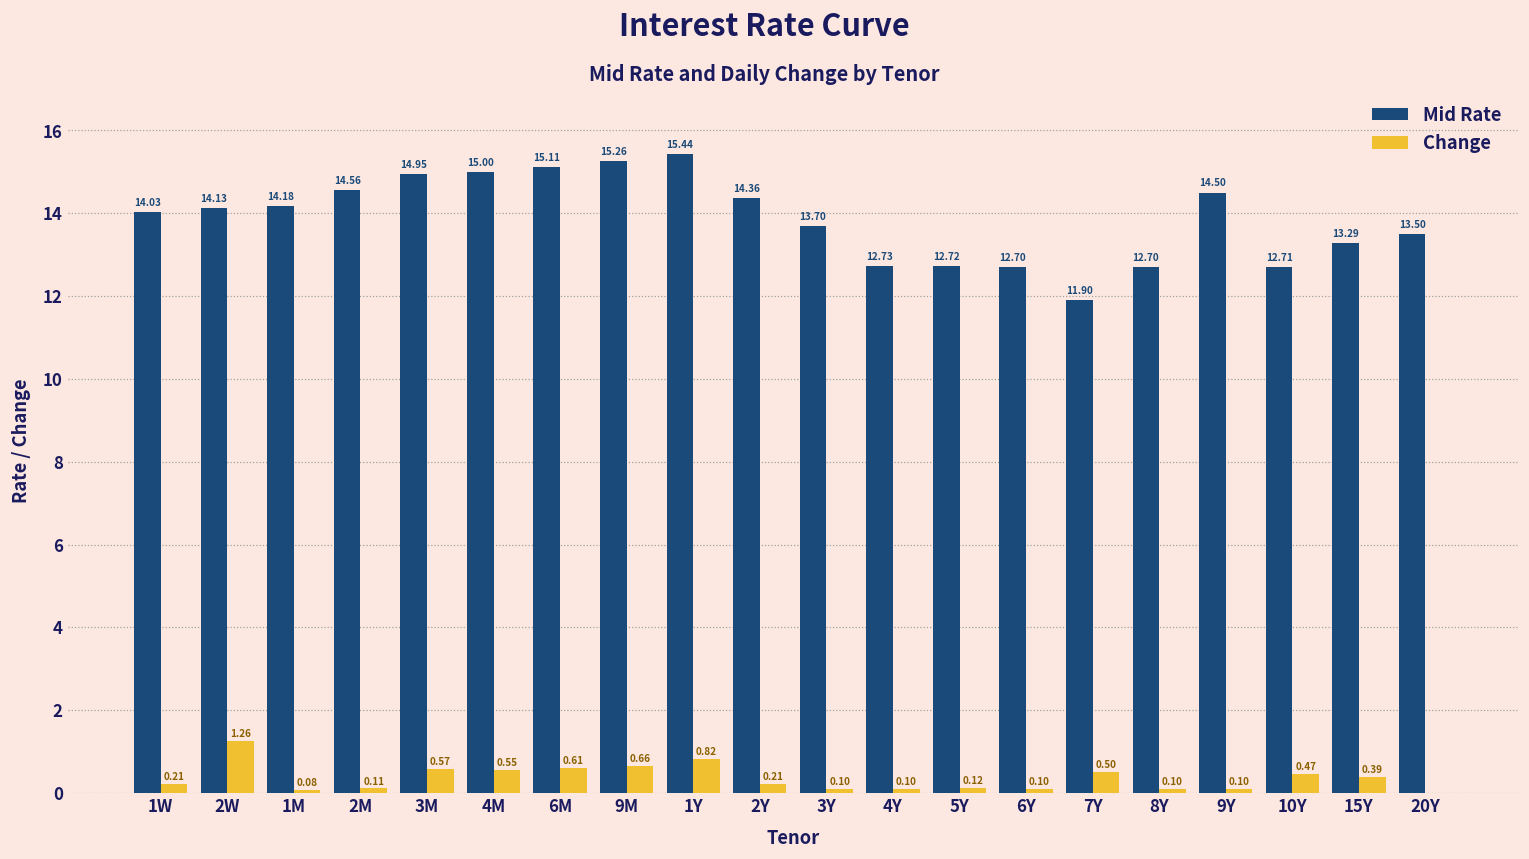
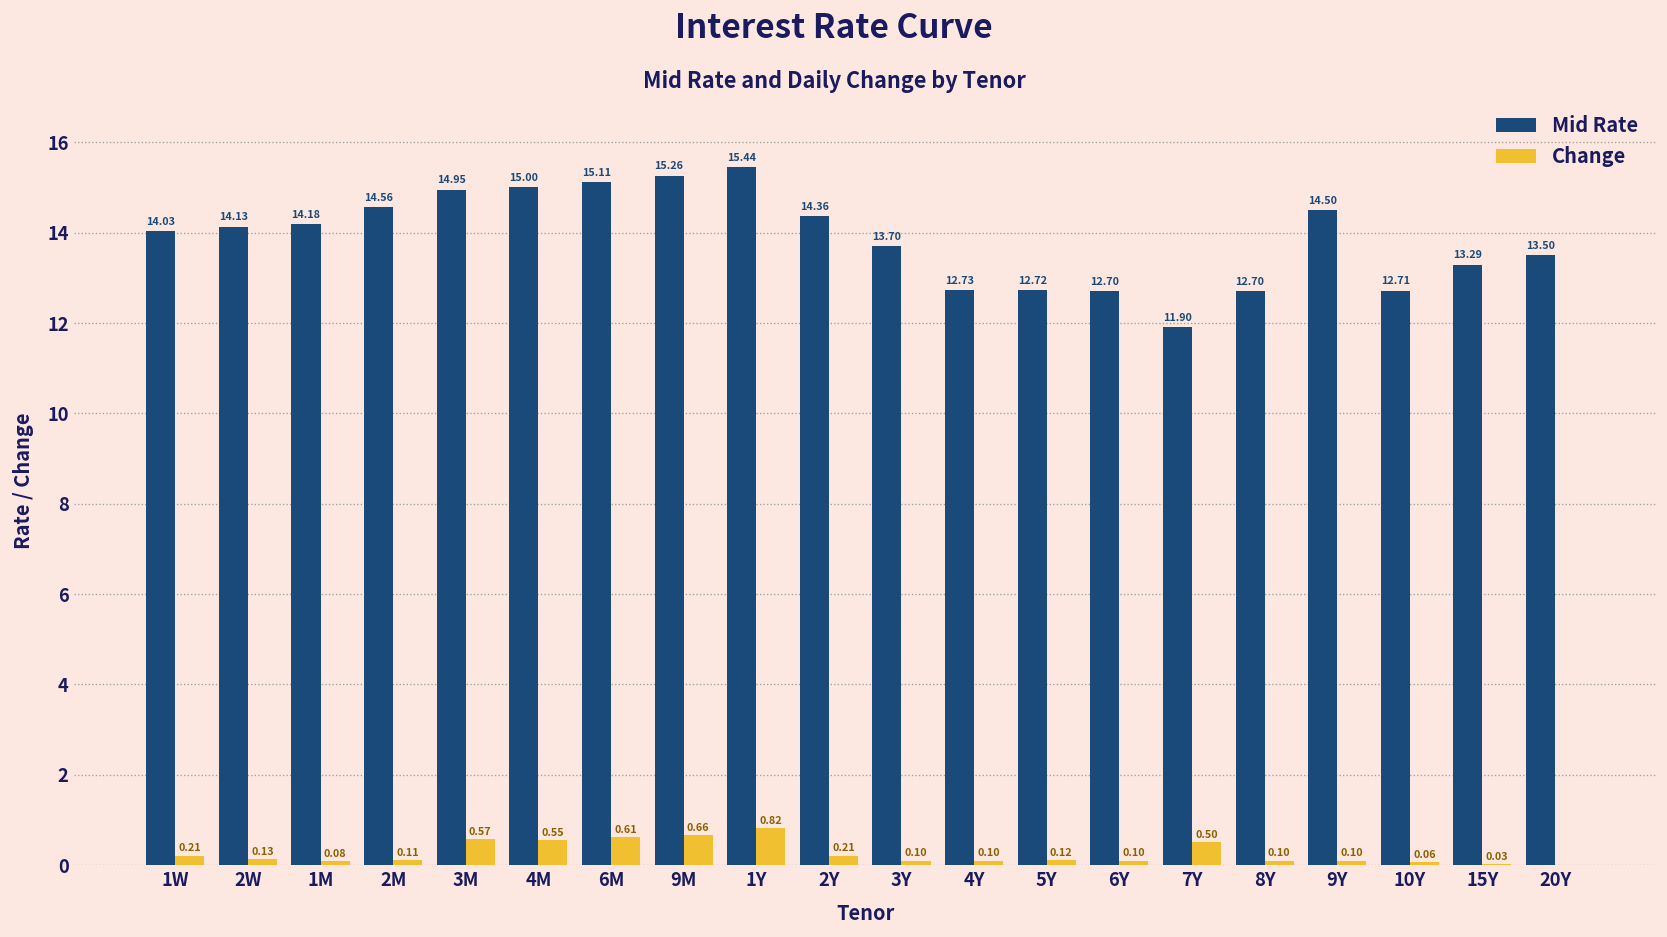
  {
    "Mid Rate": {
      "1W": 14.03,
      "2W": 14.13,
      "1M": 14.18,
      "2M": 14.56,
      "3M": 14.95,
      "4M": 15.00,
      "6M": 15.11,
      "9M": 15.26,
      "1Y": 15.44,
      "2Y": 14.36,
      "3Y": 13.70,
      "4Y": 12.73,
      "5Y": 12.72,
      "6Y": 12.70,
      "7Y": 11.90,
      "8Y": 12.70,
      "9Y": 14.50,
      "10Y": 12.71,
      "15Y": 13.29,
      "20Y": 13.50
    },
    "Change": {
      "1W": 0.21,
-     "2W": 1.26,
+     "2W": 0.13,
      "1M": 0.08,
      "2M": 0.11,
      "3M": 0.57,
      "4M": 0.55,
      "6M": 0.61,
      "9M": 0.66,
      "1Y": 0.82,
      "2Y": 0.21,
      "3Y": 0.10,
      "4Y": 0.10,
      "5Y": 0.12,
      "6Y": 0.10,
      "7Y": 0.50,
      "8Y": 0.10,
      "9Y": 0.10,
-     "10Y": 0.47,
-     "15Y": 0.39
+     "10Y": 0.06,
+     "15Y": 0.03
    }
  }
